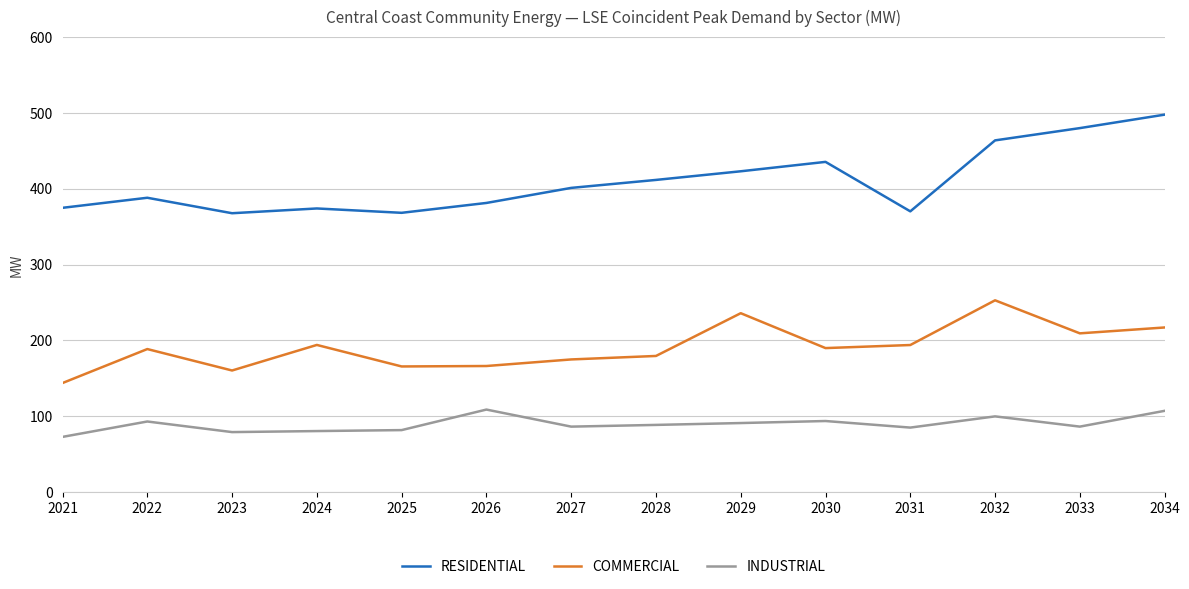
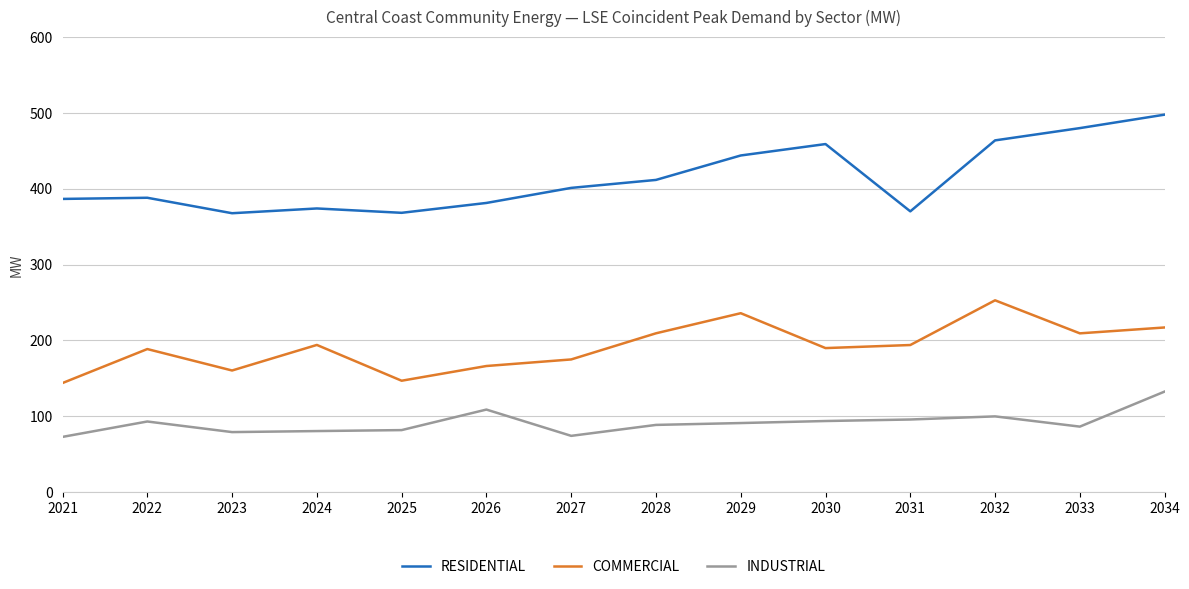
  {
    "RESIDENTIAL": {
-     "2021": 370,
+     "2021": 390,
      "2022": 390,
      "2023": 370,
      "2024": 370,
      "2025": 370,
      "2026": 380,
      "2027": 400,
      "2028": 410,
-     "2029": 420,
-     "2030": 440,
+     "2029": 440,
+     "2030": 460,
      "2031": 370,
      "2032": 460,
      "2033": 480,
      "2034": 500
    },
    "COMMERCIAL": {
      "2021": 140,
      "2022": 190,
      "2023": 160,
      "2024": 190,
-     "2025": 170,
+     "2025": 150,
      "2026": 170,
      "2027": 180,
-     "2028": 180,
+     "2028": 210,
      "2029": 240,
      "2030": 190,
      "2031": 190,
      "2032": 250,
      "2033": 210,
      "2034": 220
    },
    "INDUSTRIAL": {
      "2021": 70,
      "2022": 90,
      "2023": 80,
      "2024": 80,
      "2025": 80,
      "2026": 110,
-     "2027": 90,
+     "2027": 70,
      "2028": 90,
      "2029": 90,
      "2030": 90,
-     "2031": 90,
+     "2031": 100,
      "2032": 100,
      "2033": 90,
-     "2034": 110
+     "2034": 130
    }
  }
